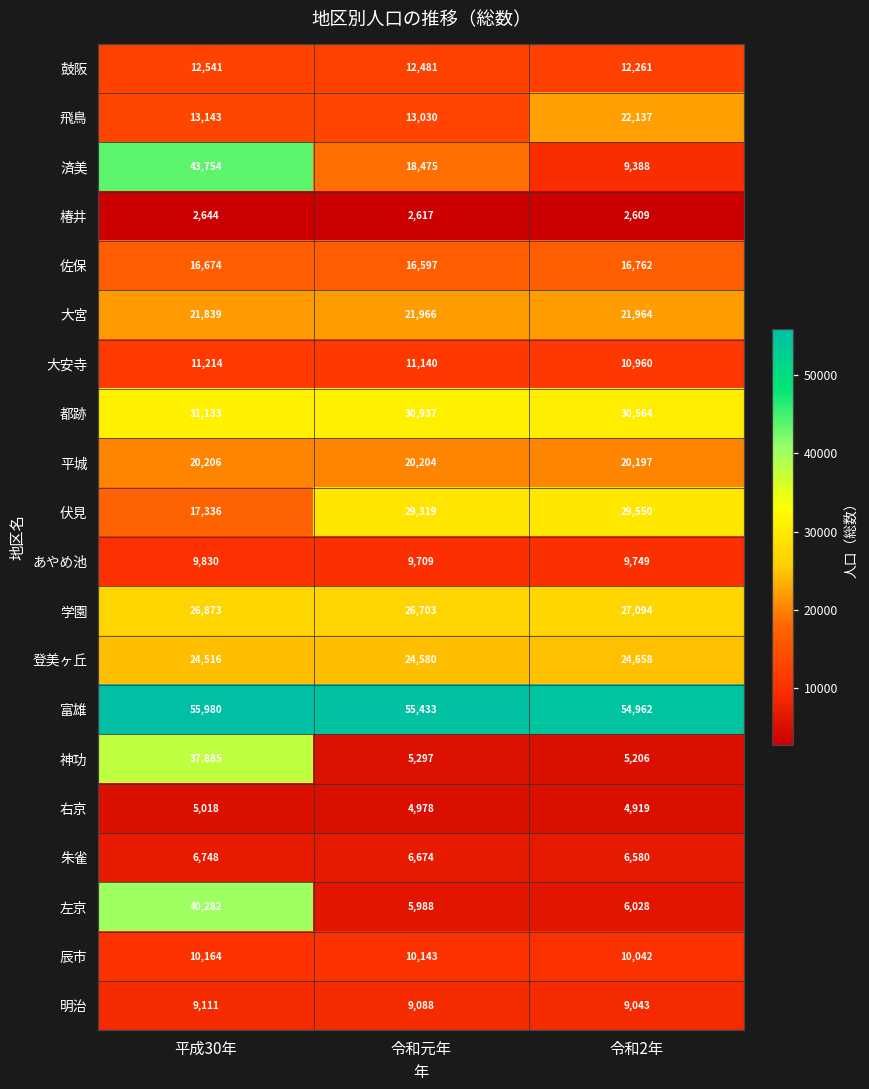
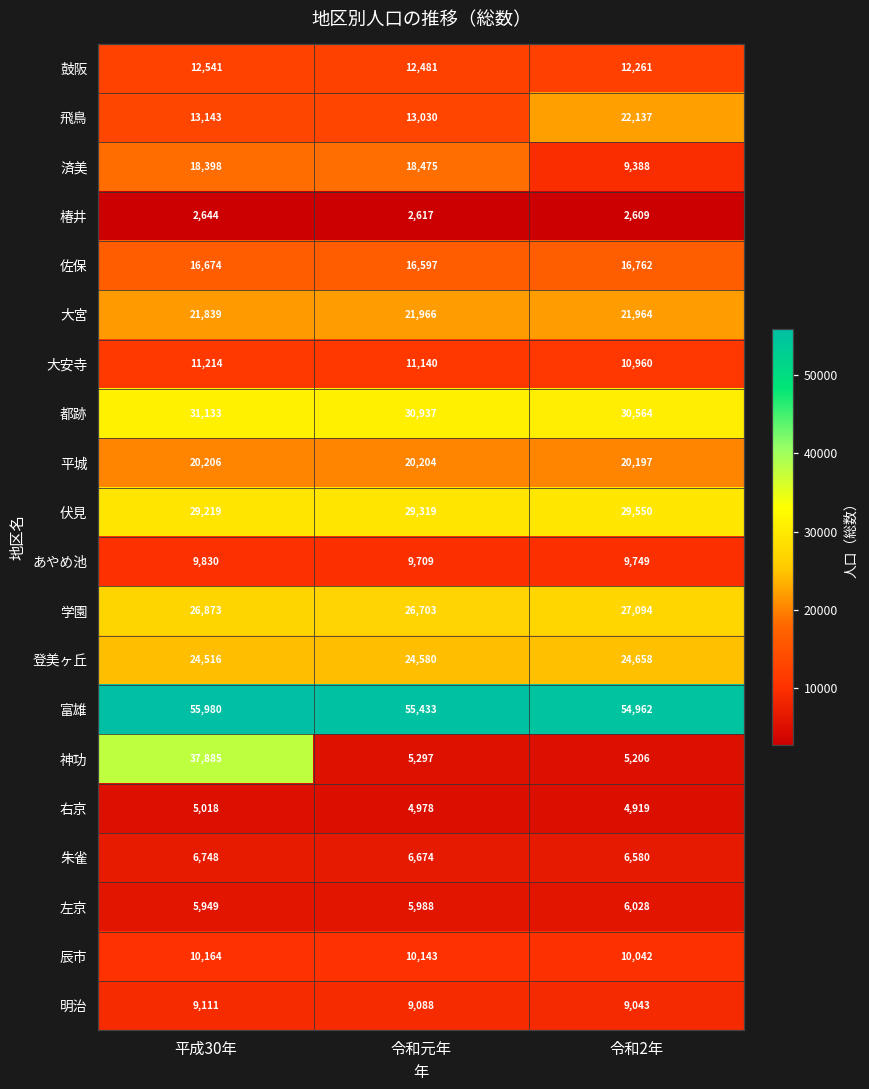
  {
    "鼓阪": {
      "平成30年": "12,541",
      "令和元年": "12,481",
      "令和2年": "12,261"
    },
    "飛鳥": {
      "平成30年": "13,143",
      "令和元年": "13,030",
      "令和2年": "22,137"
    },
    "済美": {
-     "平成30年": "43,754",
+     "平成30年": "18,398",
      "令和元年": "18,475",
      "令和2年": "9,388"
    },
    "椿井": {
      "平成30年": "2,644",
      "令和元年": "2,617",
      "令和2年": "2,609"
    },
    "佐保": {
      "平成30年": "16,674",
      "令和元年": "16,597",
      "令和2年": "16,762"
    },
    "大宮": {
      "平成30年": "21,839",
      "令和元年": "21,966",
      "令和2年": "21,964"
    },
    "大安寺": {
      "平成30年": "11,214",
      "令和元年": "11,140",
      "令和2年": "10,960"
    },
    "都跡": {
      "平成30年": "31,133",
      "令和元年": "30,937",
      "令和2年": "30,564"
    },
    "平城": {
      "平成30年": "20,206",
      "令和元年": "20,204",
      "令和2年": "20,197"
    },
    "伏見": {
-     "平成30年": "17,336",
+     "平成30年": "29,219",
      "令和元年": "29,319",
      "令和2年": "29,550"
    },
    "あやめ池": {
      "平成30年": "9,830",
      "令和元年": "9,709",
      "令和2年": "9,749"
    },
    "学園": {
      "平成30年": "26,873",
      "令和元年": "26,703",
      "令和2年": "27,094"
    },
    "登美ヶ丘": {
      "平成30年": "24,516",
      "令和元年": "24,580",
      "令和2年": "24,658"
    },
    "富雄": {
      "平成30年": "55,980",
      "令和元年": "55,433",
      "令和2年": "54,962"
    },
    "神功": {
      "平成30年": "37,885",
      "令和元年": "5,297",
      "令和2年": "5,206"
    },
    "右京": {
      "平成30年": "5,018",
      "令和元年": "4,978",
      "令和2年": "4,919"
    },
    "朱雀": {
      "平成30年": "6,748",
      "令和元年": "6,674",
      "令和2年": "6,580"
    },
    "左京": {
-     "平成30年": "40,282",
+     "平成30年": "5,949",
      "令和元年": "5,988",
      "令和2年": "6,028"
    },
    "辰市": {
      "平成30年": "10,164",
      "令和元年": "10,143",
      "令和2年": "10,042"
    },
    "明治": {
      "平成30年": "9,111",
      "令和元年": "9,088",
      "令和2年": "9,043"
    }
  }
